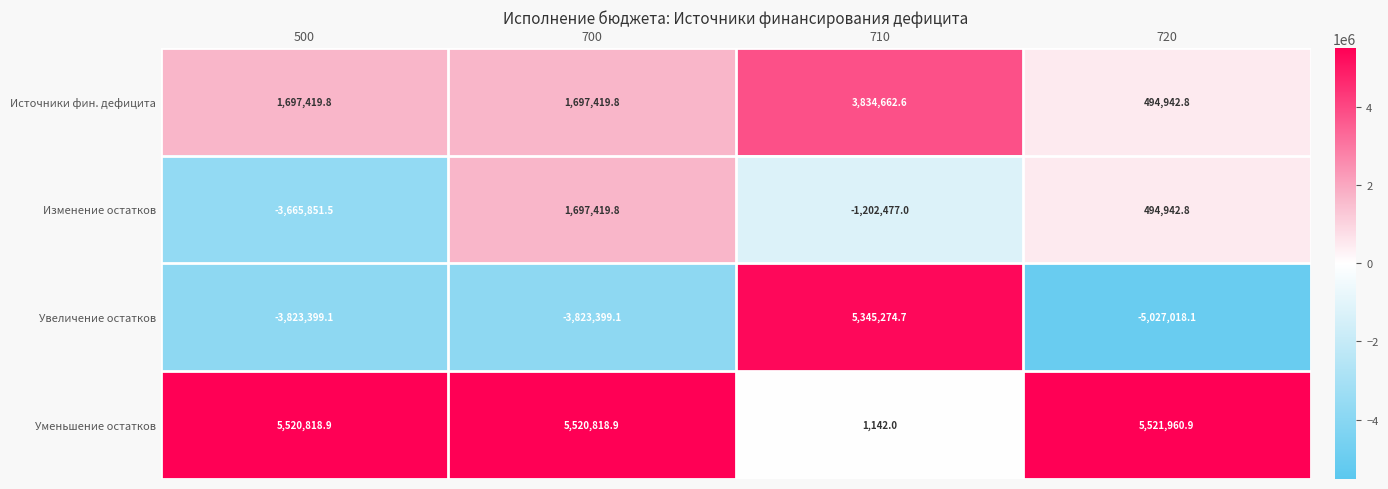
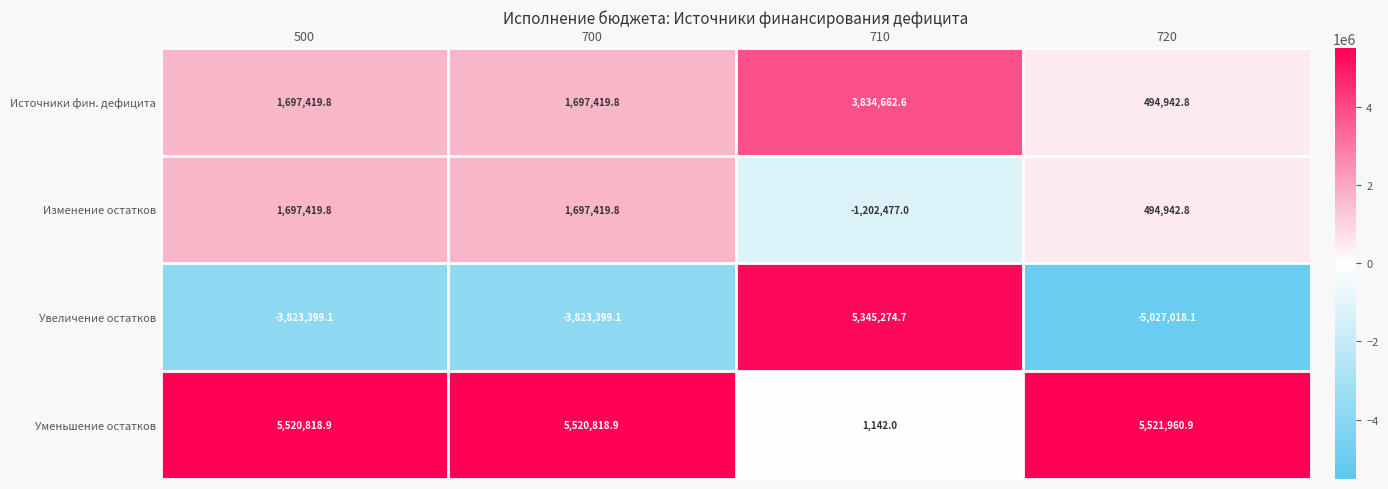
  {
    "Источники фин. дефицита": {
      "500": "1,697,419.8",
      "700": "1,697,419.8",
      "710": "3,834,662.6",
      "720": "494,942.8"
    },
    "Изменение остатков": {
-     "500": "-3,665,851.5",
+     "500": "1,697,419.8",
      "700": "1,697,419.8",
      "710": "-1,202,477.0",
      "720": "494,942.8"
    },
    "Увеличение остатков": {
      "500": "-3,823,399.1",
      "700": "-3,823,399.1",
      "710": "5,345,274.7",
      "720": "-5,027,018.1"
    },
    "Уменьшение остатков": {
      "500": "5,520,818.9",
      "700": "5,520,818.9",
      "710": "1,142.0",
      "720": "5,521,960.9"
    }
  }
